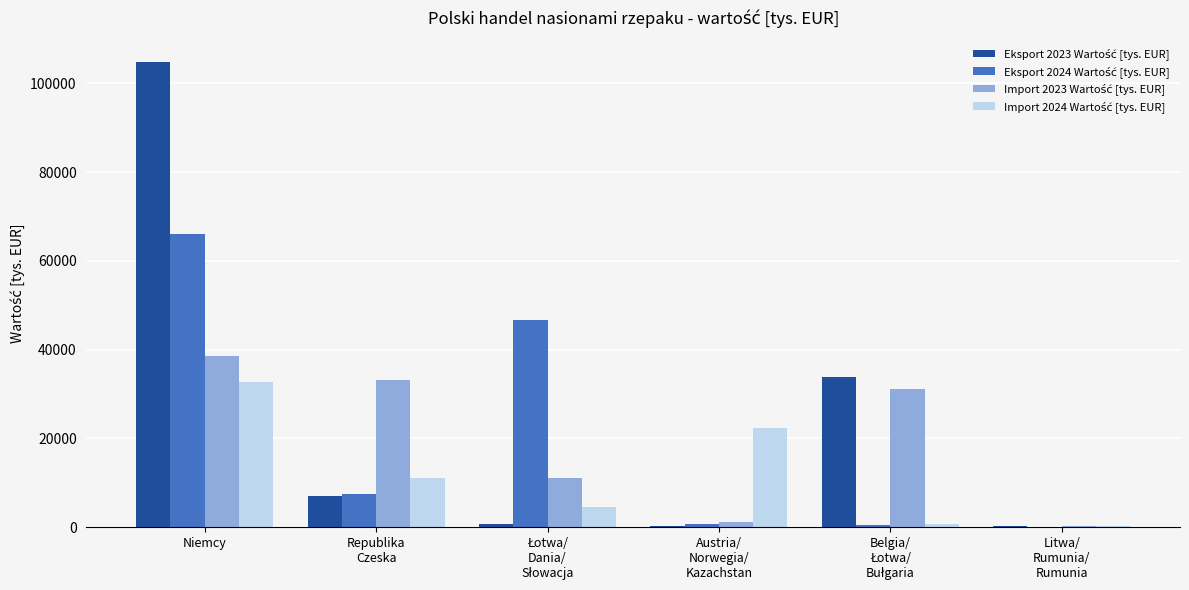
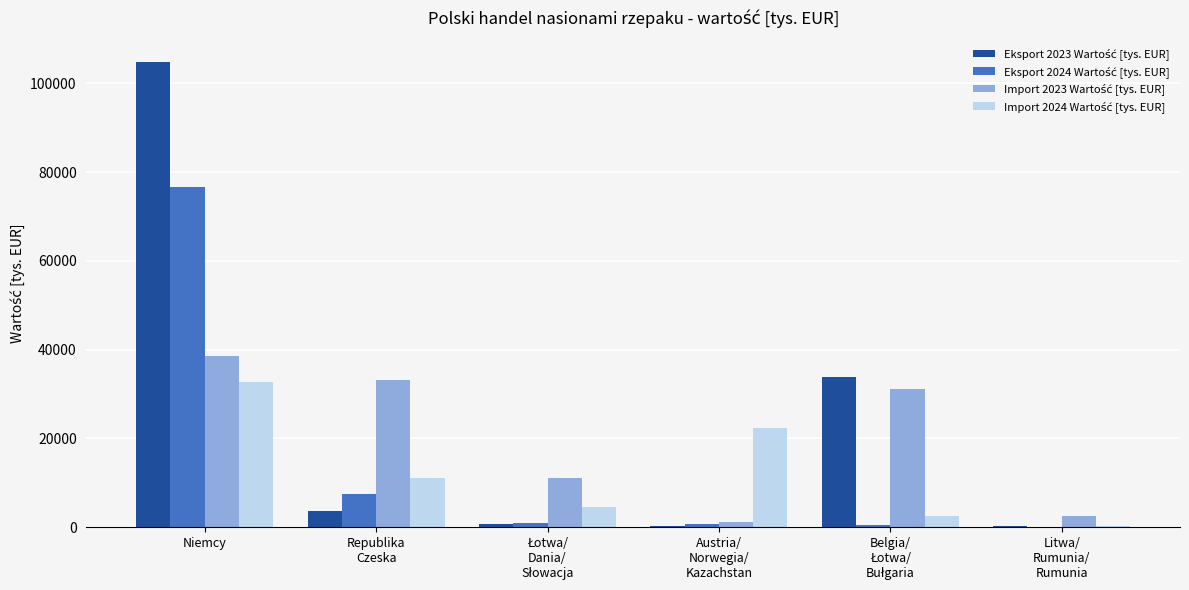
  {
    "Eksport 2023 Wartość [tys. EUR]": {
      "Niemcy": 105000,
-     "Republika Czeska": 7000,
+     "Republika Czeska": 4000,
      "Łotwa/ Dania/ Słowacja": 1000,
      "Belgia/ Łotwa/ Bułgaria": 34000
    },
    "Eksport 2024 Wartość [tys. EUR]": {
-     "Niemcy": 66000,
+     "Niemcy": 77000,
      "Republika Czeska": 7000,
-     "Łotwa/ Dania/ Słowacja": 47000,
+     "Łotwa/ Dania/ Słowacja": 1000,
      "Austria/ Norwegia/ Kazachstan": 1000
    },
    "Import 2023 Wartość [tys. EUR]": {
      "Niemcy": 38000,
      "Republika Czeska": 33000,
      "Łotwa/ Dania/ Słowacja": 11000,
      "Austria/ Norwegia/ Kazachstan": 1000,
      "Belgia/ Łotwa/ Bułgaria": 31000,
-     "Litwa/ Rumunia/ Rumunia": 0
+     "Litwa/ Rumunia/ Rumunia": 3000
    },
    "Import 2024 Wartość [tys. EUR]": {
      "Niemcy": 33000,
      "Republika Czeska": 11000,
      "Łotwa/ Dania/ Słowacja": 5000,
      "Austria/ Norwegia/ Kazachstan": 22000,
-     "Belgia/ Łotwa/ Bułgaria": 1000
+     "Belgia/ Łotwa/ Bułgaria": 3000
    }
  }
